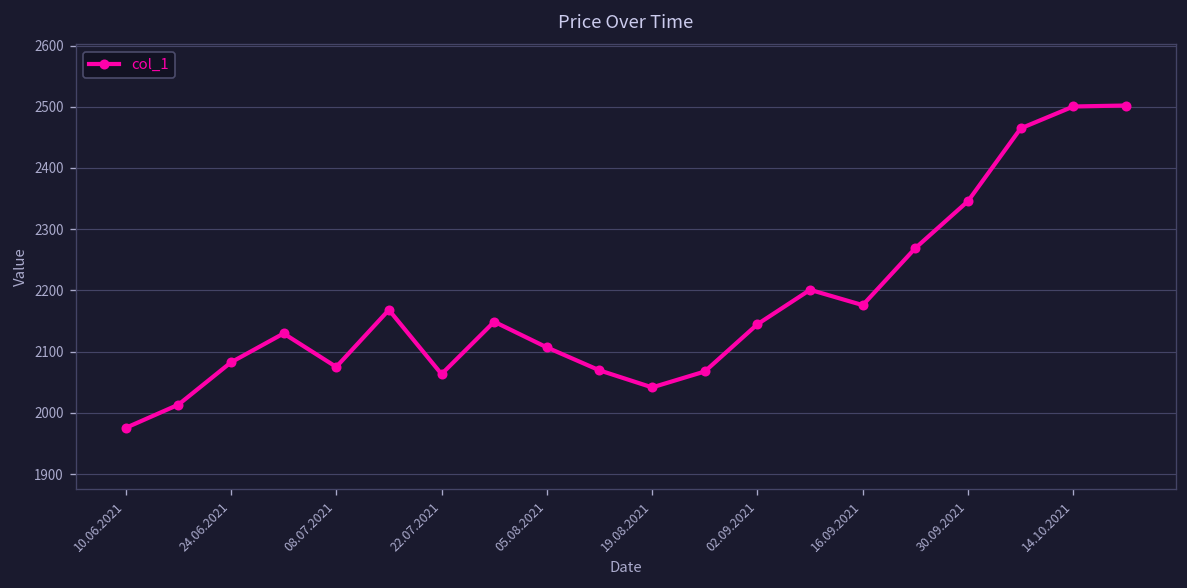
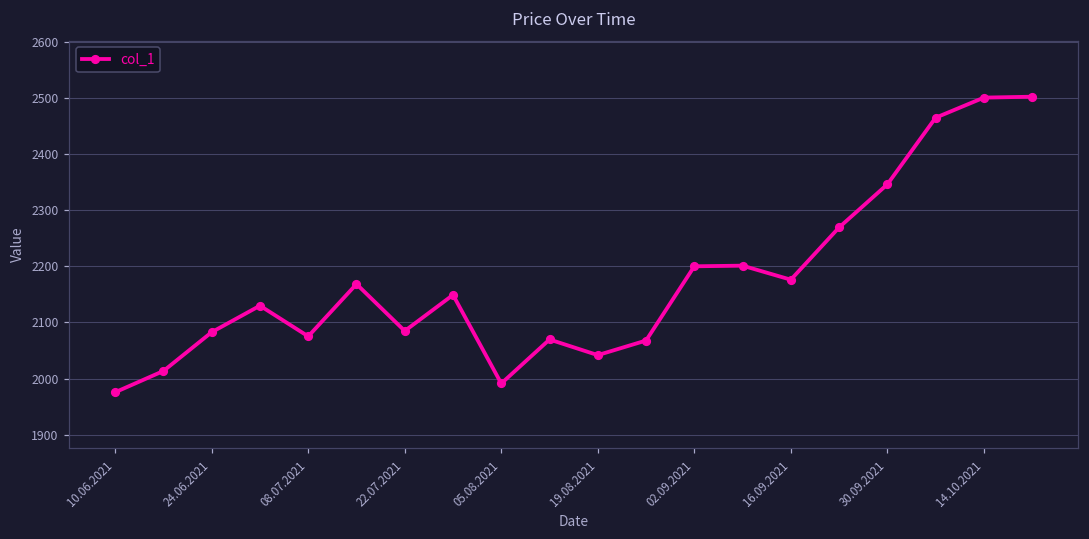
  {
    "10.06.2021": 1980,
    "24.06.2021": 2080,
    "08.07.2021": 2080,
-   "22.07.2021": 2060,
-   "05.08.2021": 2110,
+   "22.07.2021": 2080,
+   "05.08.2021": 1990,
    "19.08.2021": 2040,
-   "02.09.2021": 2140,
+   "02.09.2021": 2200,
    "16.09.2021": 2180,
    "30.09.2021": 2350,
    "14.10.2021": 2500
  }
